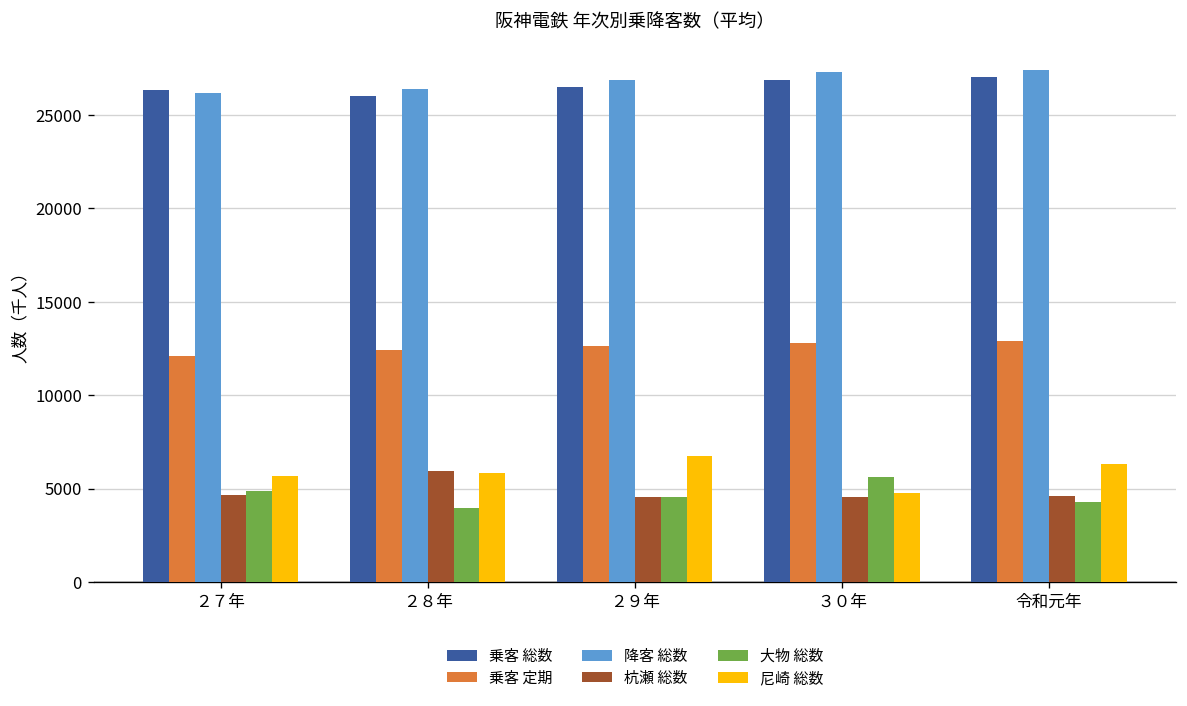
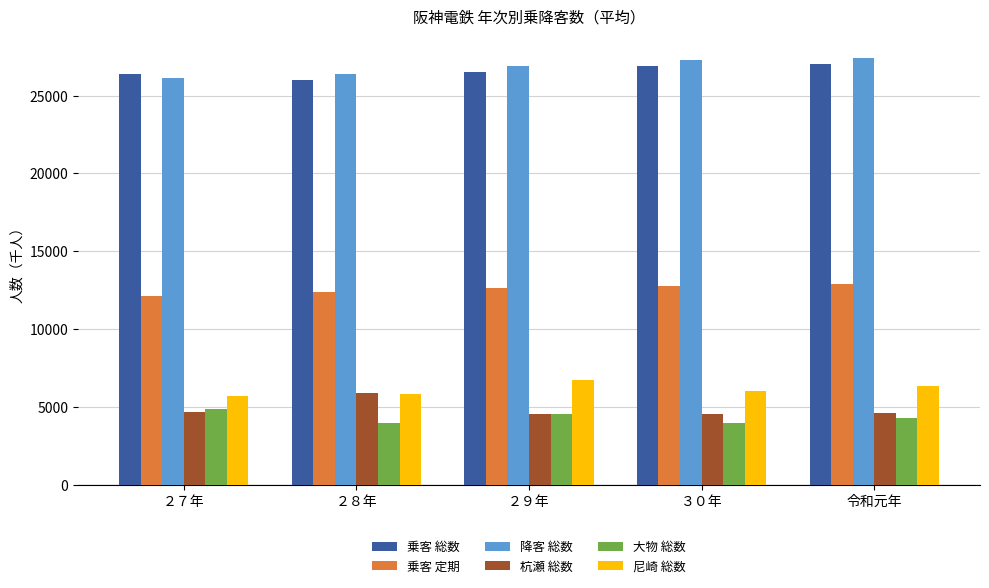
  {
    "乗客 総数": {
      "２７年": 26400,
      "２８年": 26000,
      "２９年": 26500,
      "３０年": 26900,
      "令和元年": 27100
    },
    "乗客 定期": {
      "２７年": 12100,
      "２８年": 12400,
      "２９年": 12600,
      "３０年": 12800,
      "令和元年": 12900
    },
    "降客 総数": {
      "２７年": 26200,
      "２８年": 26400,
      "２９年": 26900,
      "３０年": 27300,
      "令和元年": 27400
    },
    "杭瀬 総数": {
      "２７年": 4600,
      "２８年": 5900,
      "２９年": 4500,
      "３０年": 4500,
      "令和元年": 4600
    },
    "大物 総数": {
      "２７年": 4800,
      "２８年": 3900,
      "２９年": 4600,
-     "３０年": 5600,
+     "３０年": 4000,
      "令和元年": 4300
    },
    "尼崎 総数": {
      "２７年": 5700,
      "２８年": 5800,
      "２９年": 6700,
-     "３０年": 4800,
+     "３０年": 6000,
      "令和元年": 6300
    }
  }
